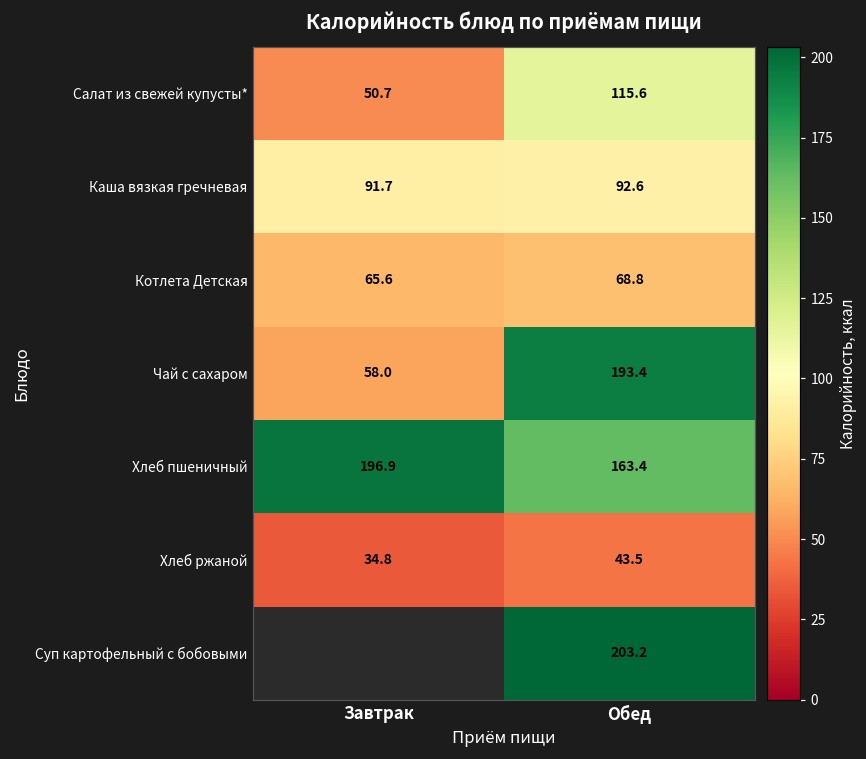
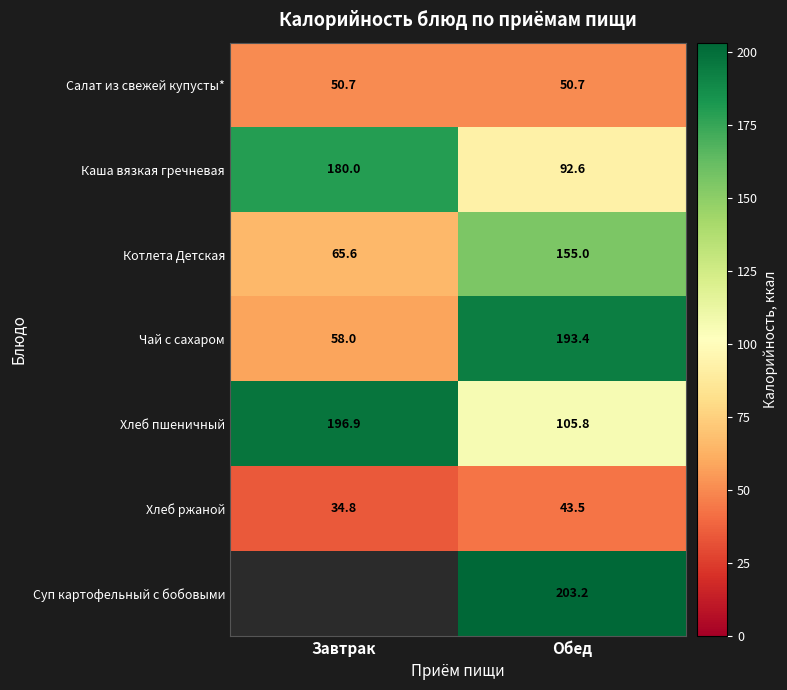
  {
    "Салат из свежей купусты*": {
      "Завтрак": 50.7,
-     "Обед": 115.6
+     "Обед": 50.7
    },
    "Каша вязкая гречневая": {
-     "Завтрак": 91.7,
+     "Завтрак": 180.0,
      "Обед": 92.6
    },
    "Котлета Детская": {
      "Завтрак": 65.6,
-     "Обед": 68.8
+     "Обед": 155.0
    },
    "Чай с сахаром": {
      "Завтрак": 58.0,
      "Обед": 193.4
    },
    "Хлеб пшеничный": {
      "Завтрак": 196.9,
-     "Обед": 163.4
+     "Обед": 105.8
    },
    "Хлеб ржаной": {
      "Завтрак": 34.8,
      "Обед": 43.5
    },
    "Суп картофельный с бобовыми": {
      "Обед": 203.2
    }
  }
